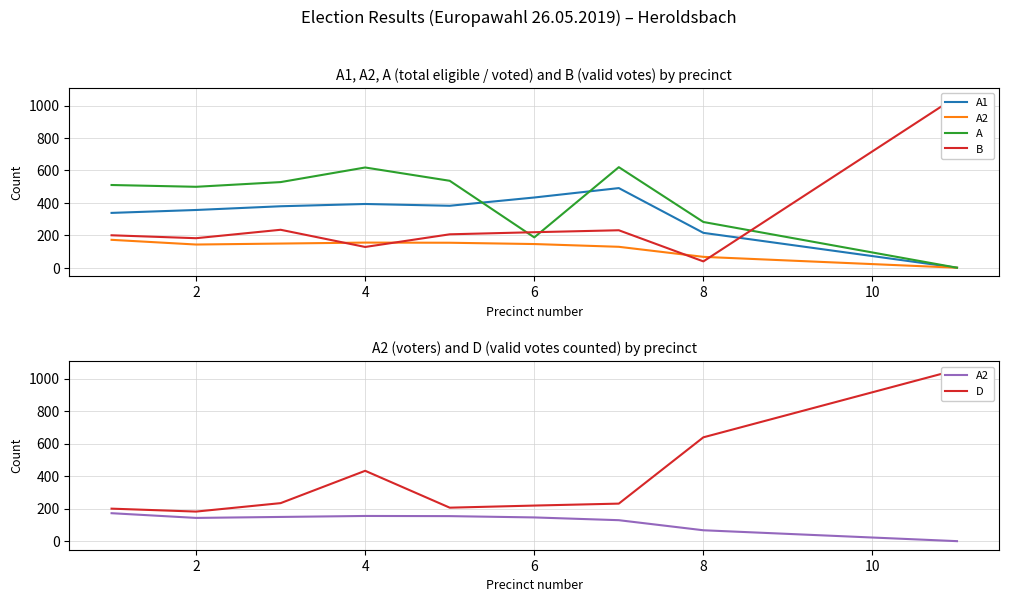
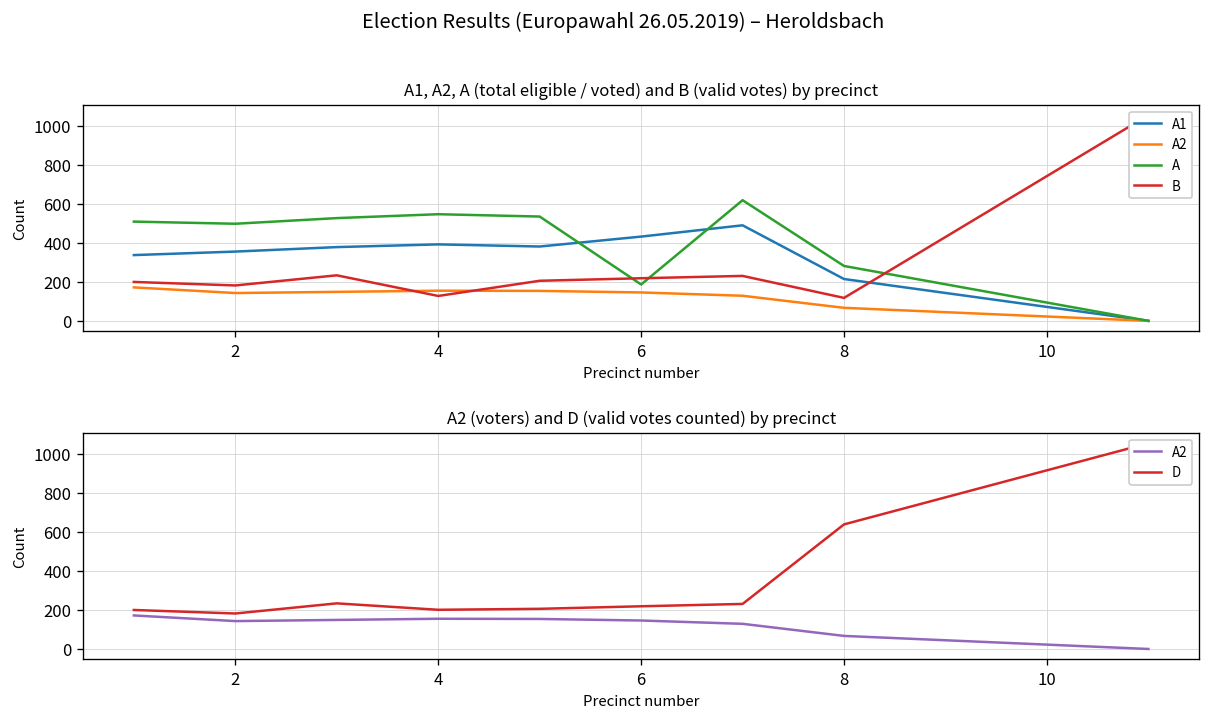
  {
    "A1, A2, A (total eligible / voted) and B (valid votes) by precinct": {
      "A1": {
        "2": 360,
        "4": 390,
        "6": 430,
        "8": 220
      },
      "A": {
        "2": 500,
-       "4": 620,
+       "4": 550,
        "6": 190,
        "8": 280
      },
      "B": {
        "2": 180,
        "4": 130,
        "6": 220,
-       "8": 40
+       "8": 120
      }
    },
    "A2 (voters) and D (valid votes counted) by precinct": {
      "A2": {
        "2": 140,
        "4": 160,
        "6": 150,
        "8": 70
      },
      "D": {
        "2": 180,
-       "4": 430,
+       "4": 200,
        "6": 220,
        "8": 640
      }
    }
  }
